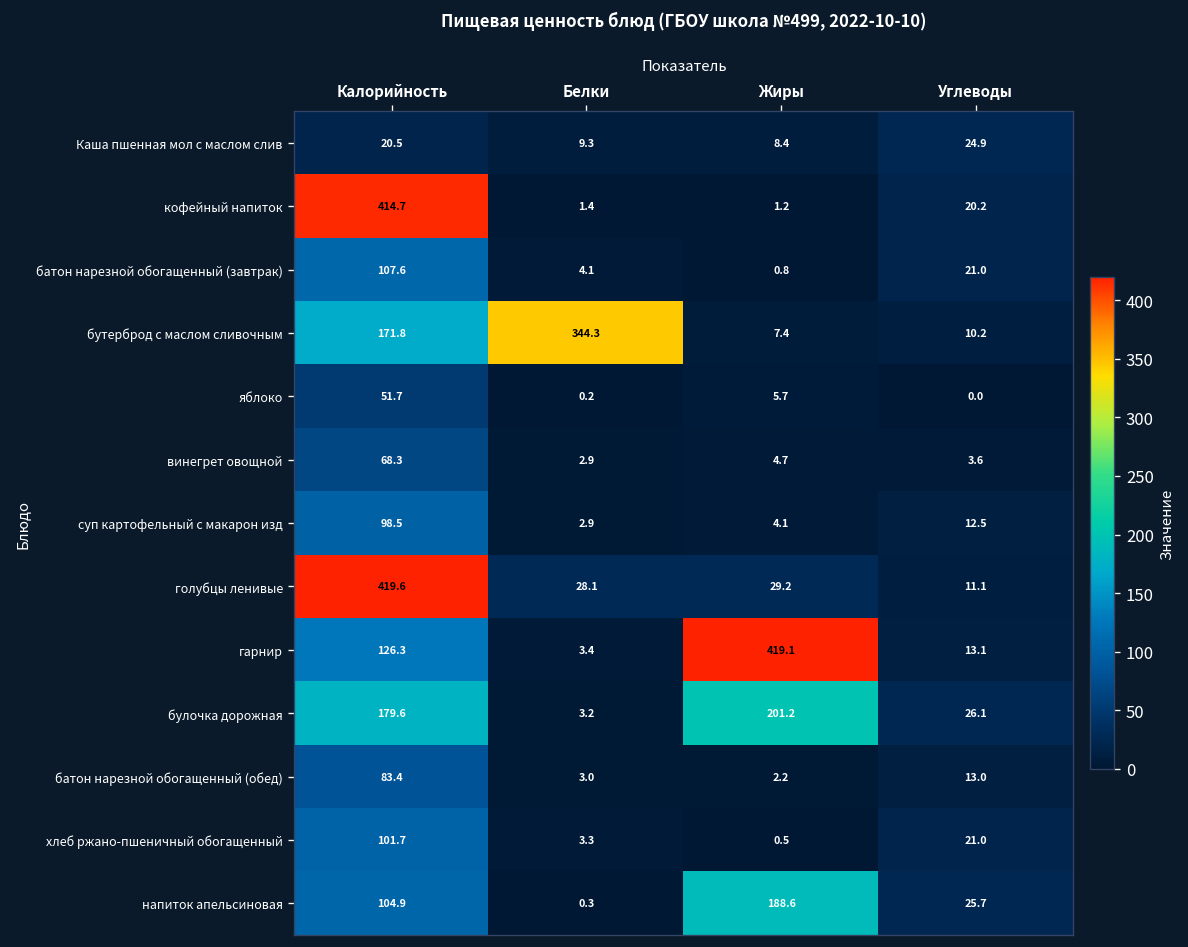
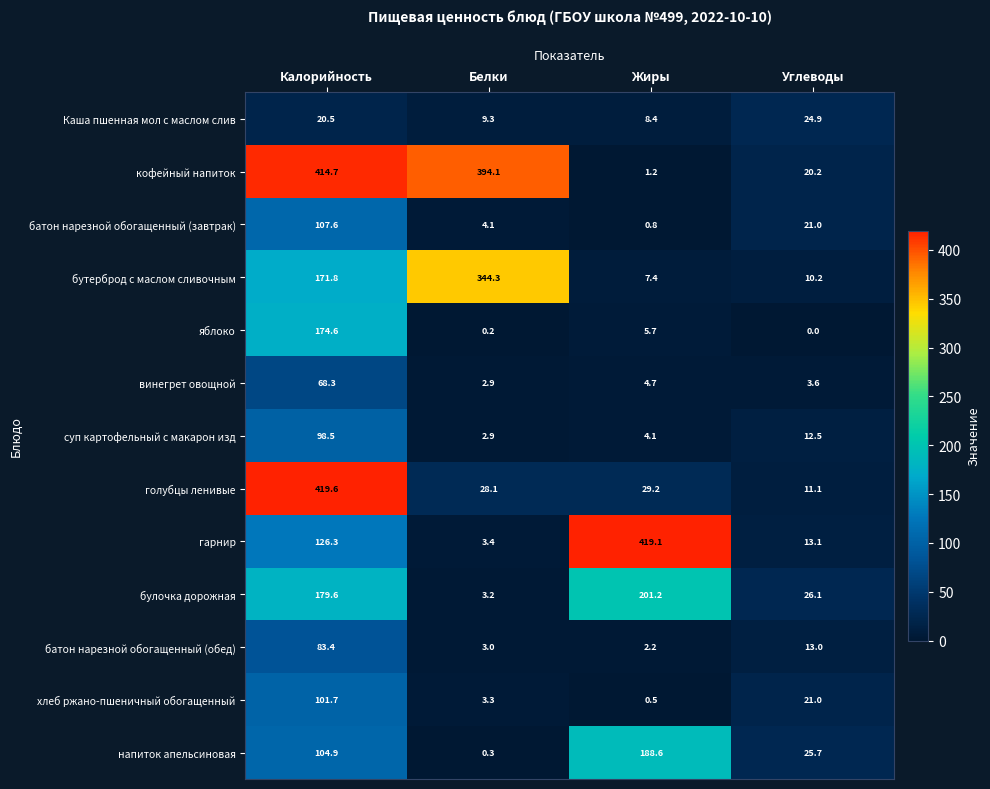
  {
    "Каша пшенная мол с маслом слив": {
      "Калорийность": 20.5,
      "Белки": 9.3,
      "Жиры": 8.4,
      "Углеводы": 24.9
    },
    "кофейный напиток": {
      "Калорийность": 414.7,
-     "Белки": 1.4,
+     "Белки": 394.1,
      "Жиры": 1.2,
      "Углеводы": 20.2
    },
    "батон нарезной обогащенный (завтрак)": {
      "Калорийность": 107.6,
      "Белки": 4.1,
      "Жиры": 0.8,
      "Углеводы": 21.0
    },
    "бутерброд с маслом сливочным": {
      "Калорийность": 171.8,
      "Белки": 344.3,
      "Жиры": 7.4,
      "Углеводы": 10.2
    },
    "яблоко": {
-     "Калорийность": 51.7,
+     "Калорийность": 174.6,
      "Белки": 0.2,
      "Жиры": 5.7,
      "Углеводы": 0.0
    },
    "винегрет овощной": {
      "Калорийность": 68.3,
      "Белки": 2.9,
      "Жиры": 4.7,
      "Углеводы": 3.6
    },
    "суп картофельный с макарон изд": {
      "Калорийность": 98.5,
      "Белки": 2.9,
      "Жиры": 4.1,
      "Углеводы": 12.5
    },
    "голубцы ленивые": {
      "Калорийность": 419.6,
      "Белки": 28.1,
      "Жиры": 29.2,
      "Углеводы": 11.1
    },
    "гарнир": {
      "Калорийность": 126.3,
      "Белки": 3.4,
      "Жиры": 419.1,
      "Углеводы": 13.1
    },
    "булочка дорожная": {
      "Калорийность": 179.6,
      "Белки": 3.2,
      "Жиры": 201.2,
      "Углеводы": 26.1
    },
    "батон нарезной обогащенный (обед)": {
      "Калорийность": 83.4,
      "Белки": 3.0,
      "Жиры": 2.2,
      "Углеводы": 13.0
    },
    "хлеб ржано-пшеничный обогащенный": {
      "Калорийность": 101.7,
      "Белки": 3.3,
      "Жиры": 0.5,
      "Углеводы": 21.0
    },
    "напиток апельсиновая": {
      "Калорийность": 104.9,
      "Белки": 0.3,
      "Жиры": 188.6,
      "Углеводы": 25.7
    }
  }
